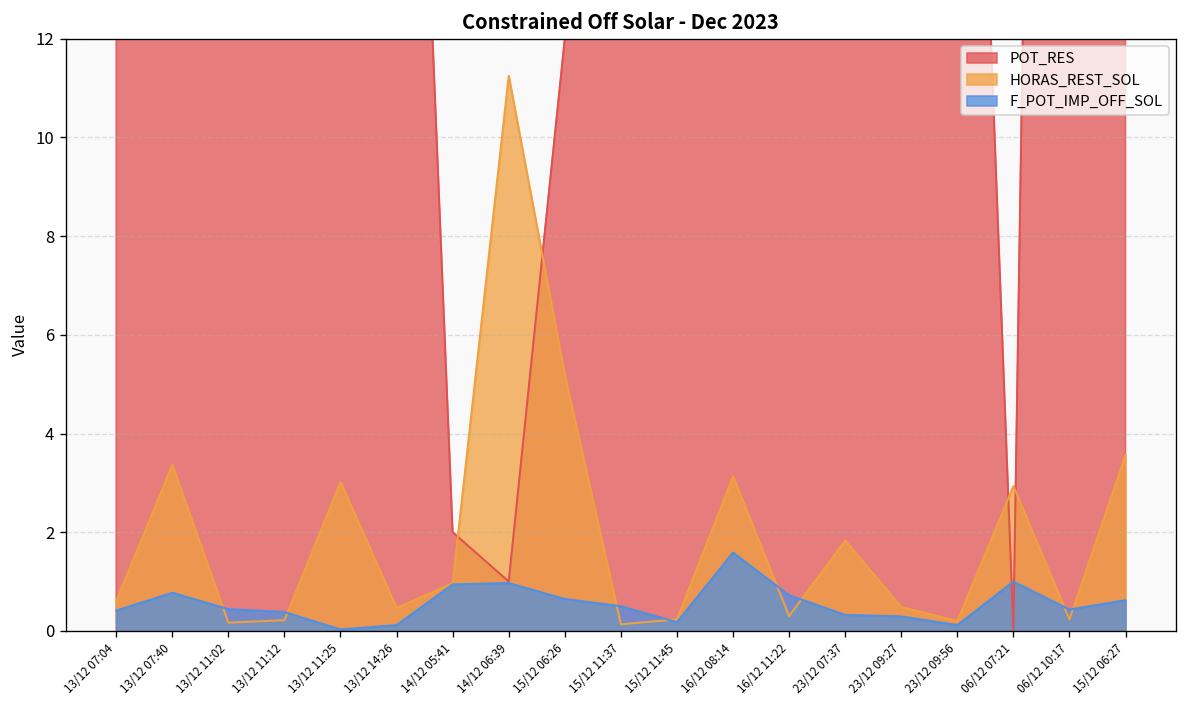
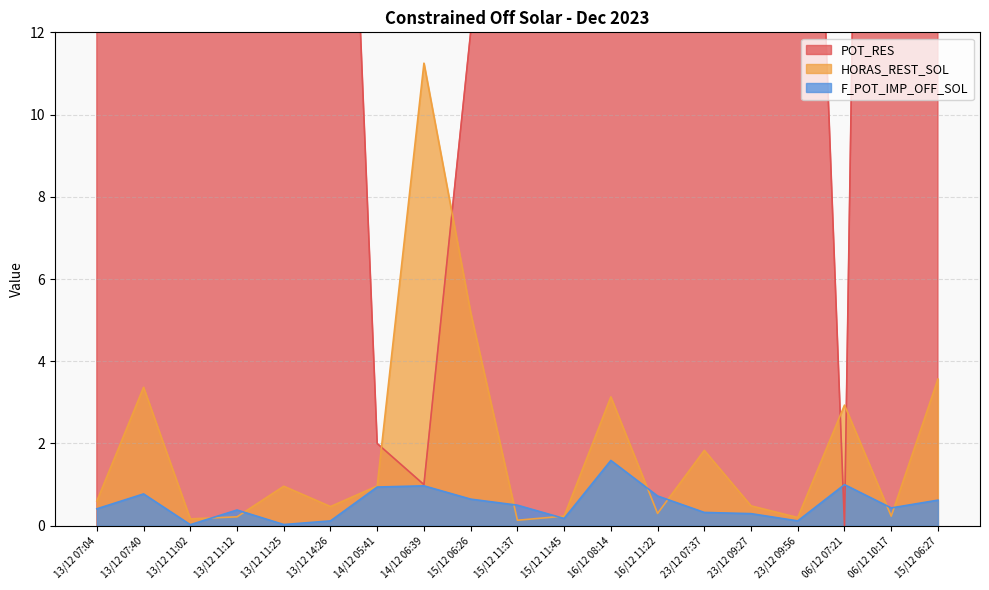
  {
    "POT_RES": {
      "14/12 05:41": 2.0,
      "15/12 06:26": 12.0,
      "06/12 07:21": 0.0
    },
    "HORAS_REST_SOL": {
      "13/12 07:04": 0.6,
      "13/12 07:40": 3.4,
      "13/12 11:02": 0.2,
      "13/12 11:12": 0.2,
-     "13/12 11:25": 3.0,
+     "13/12 11:25": 1.0,
      "13/12 14:26": 0.5,
      "14/12 06:39": 11.3,
      "15/12 06:26": 5.2,
      "15/12 11:37": 0.1,
      "16/12 08:14": 3.1,
      "16/12 11:22": 0.3,
      "23/12 07:37": 1.8,
      "23/12 09:27": 0.5,
      "23/12 09:56": 0.2,
      "06/12 07:21": 2.9,
      "06/12 10:17": 0.2,
      "15/12 06:27": 3.6
    },
    "F_POT_IMP_OFF_SOL": {
      "13/12 07:04": 0.4,
      "13/12 07:40": 0.8,
-     "13/12 11:02": 0.4,
+     "13/12 11:02": 0.0,
      "13/12 11:12": 0.4,
      "13/12 11:25": 0.0,
      "13/12 14:26": 0.1,
      "15/12 06:26": 0.6,
      "15/12 11:37": 0.5,
      "16/12 08:14": 1.6,
      "16/12 11:22": 0.7,
      "23/12 07:37": 0.3,
      "23/12 09:27": 0.3,
      "23/12 09:56": 0.1,
      "06/12 07:21": 1.0,
      "06/12 10:17": 0.4,
      "15/12 06:27": 0.6
    }
  }
